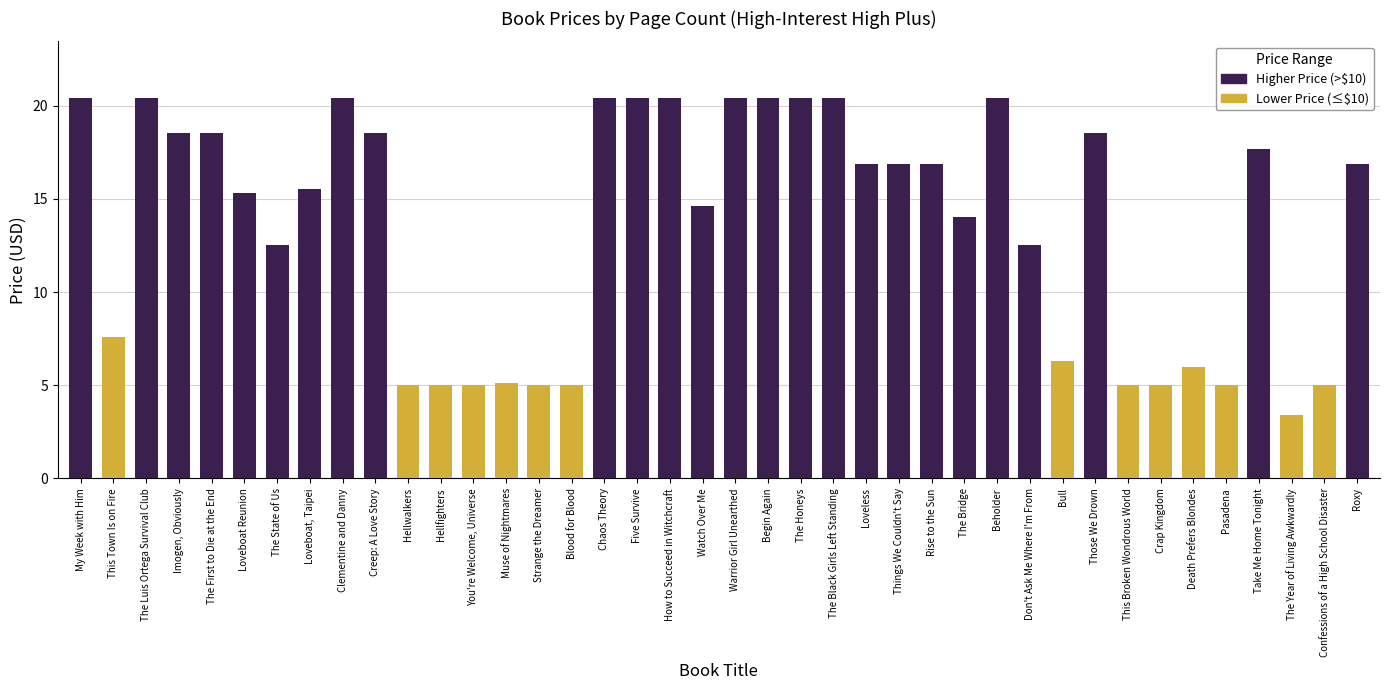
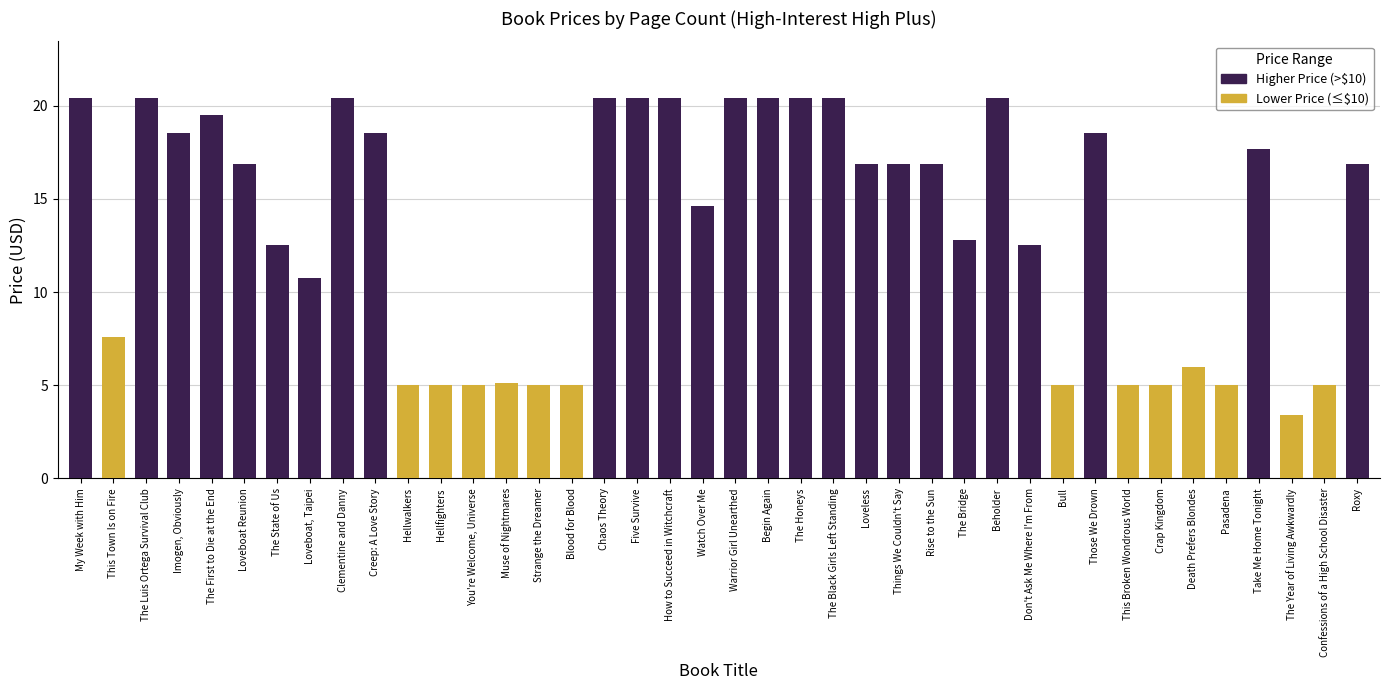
  {
    "Higher Price (>$10)": {
      "My Week with Him": 20.4,
      "This Town Is on Fire": 0.0,
      "The Luis Ortega Survival Club": 20.4,
      "Imogen, Obviously": 18.5,
-     "The First to Die at the End": 18.5,
-     "Loveboat Reunion": 15.3,
+     "The First to Die at the End": 19.5,
+     "Loveboat Reunion": 16.9,
      "The State of Us": 12.5,
-     "Loveboat, Taipei": 15.6,
+     "Loveboat, Taipei": 10.8,
      "Clementine and Danny": 20.4,
      "Creep: A Love Story": 18.5,
      "Hellwalkers": 0.0,
      "Hellfighters": 0.0,
      "You're Welcome, Universe": 0.0,
      "Muse of Nightmares": 0.0,
      "Strange the Dreamer": 0.0,
      "Blood for Blood": 0.0,
      "Chaos Theory": 20.4,
      "Five Survive": 20.4,
      "How to Succeed in Witchcraft": 20.4,
      "Watch Over Me": 14.6,
      "Warrior Girl Unearthed": 20.4,
      "Begin Again": 20.4,
      "The Honeys": 20.4,
      "The Black Girls Left Standing": 20.4,
      "Loveless": 16.9,
      "Things We Couldn't Say": 16.9,
      "Rise to the Sun": 16.9,
-     "The Bridge": 14.0,
+     "The Bridge": 12.8,
      "Beholder": 20.4,
      "Don't Ask Me Where I'm From": 12.5,
      "Bull": 0.0,
      "Those We Drown": 18.5,
      "This Broken Wondrous World": 0.0,
      "Crap Kingdom": 0.0,
      "Death Prefers Blondes": 0.0,
      "Pasadena": 0.0,
      "Take Me Home Tonight": 17.7,
      "The Year of Living Awkwardly": 0.0,
      "Confessions of a High School Disaster": 0.0,
      "Roxy": 16.9
    },
    "Lower Price (≤$10)": {
      "My Week with Him": 0.0,
      "This Town Is on Fire": 7.6,
      "The Luis Ortega Survival Club": 0.0,
      "Imogen, Obviously": 0.0,
      "The First to Die at the End": 0.0,
      "Loveboat Reunion": 0.0,
      "The State of Us": 0.0,
      "Loveboat, Taipei": 0.0,
      "Clementine and Danny": 0.0,
      "Creep: A Love Story": 0.0,
      "Hellwalkers": 5.0,
      "Hellfighters": 5.0,
      "You're Welcome, Universe": 5.0,
      "Muse of Nightmares": 5.1,
      "Strange the Dreamer": 5.0,
      "Blood for Blood": 5.0,
      "Chaos Theory": 0.0,
      "Five Survive": 0.0,
      "How to Succeed in Witchcraft": 0.0,
      "Watch Over Me": 0.0,
      "Warrior Girl Unearthed": 0.0,
      "Begin Again": 0.0,
      "The Honeys": 0.0,
      "The Black Girls Left Standing": 0.0,
      "Loveless": 0.0,
      "Things We Couldn't Say": 0.0,
      "Rise to the Sun": 0.0,
      "The Bridge": 0.0,
      "Beholder": 0.0,
      "Don't Ask Me Where I'm From": 0.0,
-     "Bull": 6.3,
+     "Bull": 5.0,
      "Those We Drown": 0.0,
      "This Broken Wondrous World": 5.0,
      "Crap Kingdom": 5.0,
      "Death Prefers Blondes": 6.0,
      "Pasadena": 5.0,
      "Take Me Home Tonight": 0.0,
      "The Year of Living Awkwardly": 3.4,
      "Confessions of a High School Disaster": 5.0,
      "Roxy": 0.0
    }
  }
